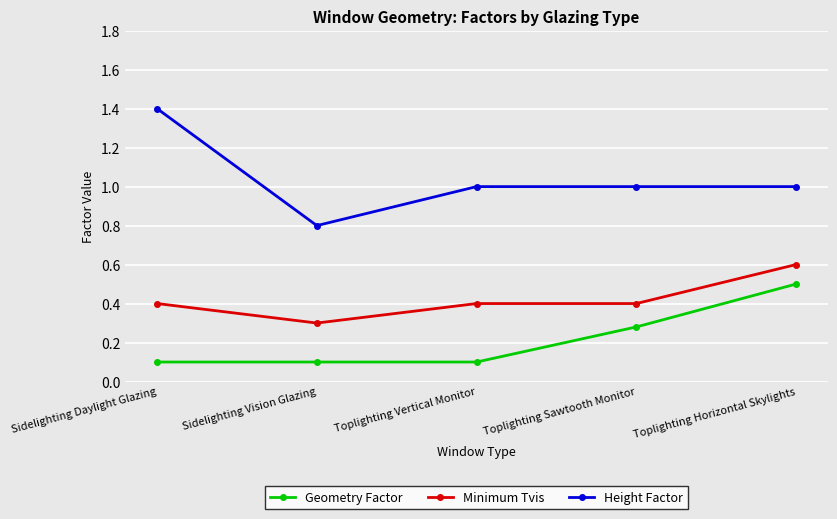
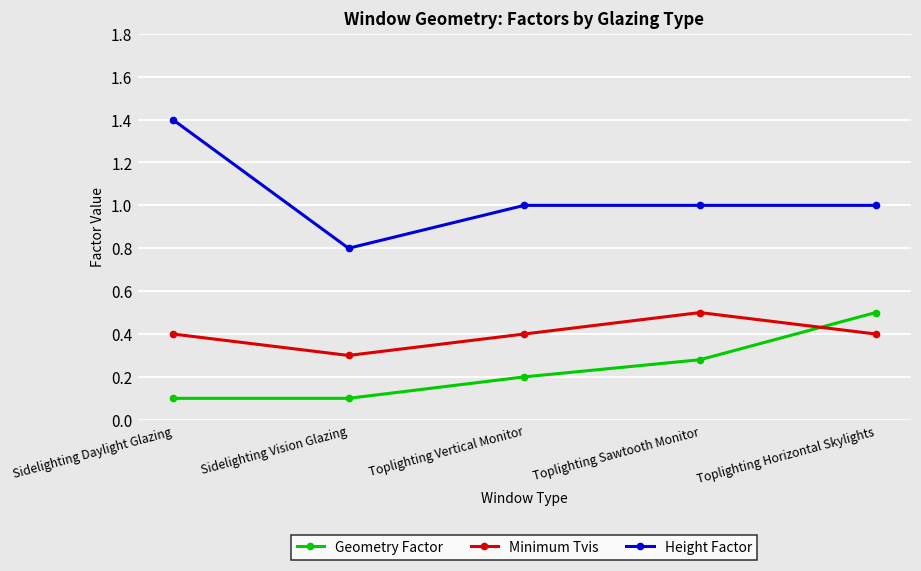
  {
    "Geometry Factor": {
      "Sidelighting Daylight Glazing": 0.1,
      "Sidelighting Vision Glazing": 0.1,
-     "Toplighting Vertical Monitor": 0.1,
+     "Toplighting Vertical Monitor": 0.2,
      "Toplighting Sawtooth Monitor": 0.28,
      "Toplighting Horizontal Skylights": 0.5
    },
    "Minimum Tvis": {
      "Sidelighting Daylight Glazing": 0.4,
      "Sidelighting Vision Glazing": 0.3,
      "Toplighting Vertical Monitor": 0.4,
-     "Toplighting Sawtooth Monitor": 0.4,
-     "Toplighting Horizontal Skylights": 0.6
+     "Toplighting Sawtooth Monitor": 0.5,
+     "Toplighting Horizontal Skylights": 0.4
    },
    "Height Factor": {
      "Sidelighting Daylight Glazing": 1.4,
      "Sidelighting Vision Glazing": 0.8,
      "Toplighting Vertical Monitor": 1.0,
      "Toplighting Sawtooth Monitor": 1.0,
      "Toplighting Horizontal Skylights": 1.0
    }
  }
